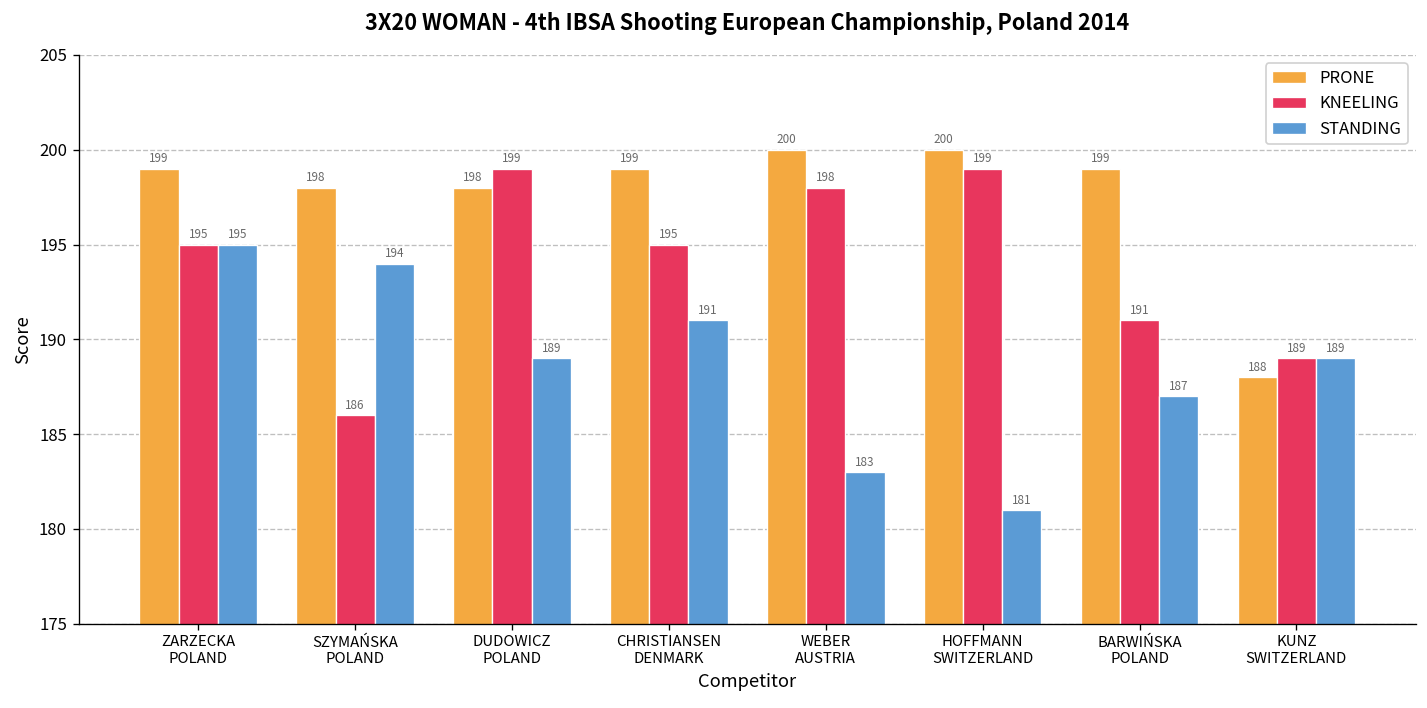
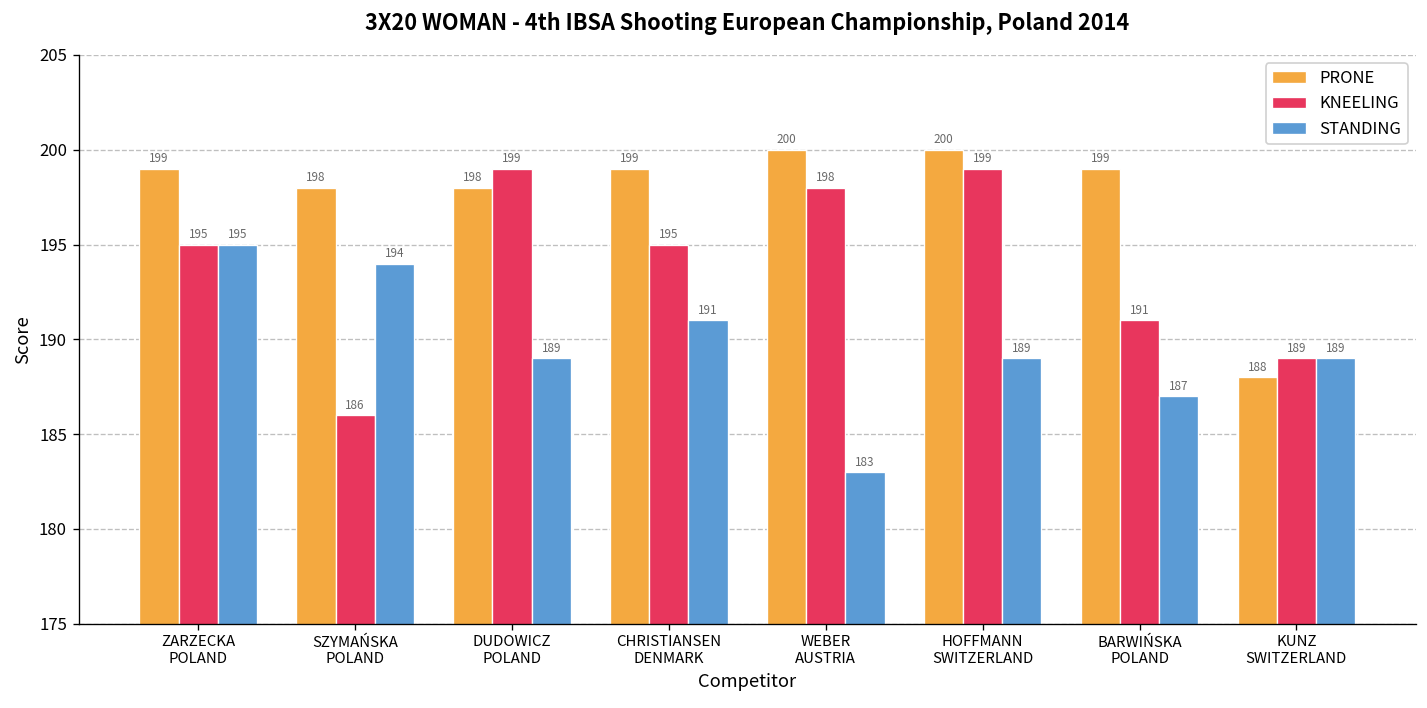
  {
    "PRONE": {
      "ZARZECKA POLAND": 199,
      "SZYMAŃSKA POLAND": 198,
      "DUDOWICZ POLAND": 198,
      "CHRISTIANSEN DENMARK": 199,
      "WEBER AUSTRIA": 200,
      "HOFFMANN SWITZERLAND": 200,
      "BARWIŃSKA POLAND": 199,
      "KUNZ SWITZERLAND": 188
    },
    "KNEELING": {
      "ZARZECKA POLAND": 195,
      "SZYMAŃSKA POLAND": 186,
      "DUDOWICZ POLAND": 199,
      "CHRISTIANSEN DENMARK": 195,
      "WEBER AUSTRIA": 198,
      "HOFFMANN SWITZERLAND": 199,
      "BARWIŃSKA POLAND": 191,
      "KUNZ SWITZERLAND": 189
    },
    "STANDING": {
      "ZARZECKA POLAND": 195,
      "SZYMAŃSKA POLAND": 194,
      "DUDOWICZ POLAND": 189,
      "CHRISTIANSEN DENMARK": 191,
      "WEBER AUSTRIA": 183,
-     "HOFFMANN SWITZERLAND": 181,
+     "HOFFMANN SWITZERLAND": 189,
      "BARWIŃSKA POLAND": 187,
      "KUNZ SWITZERLAND": 189
    }
  }
